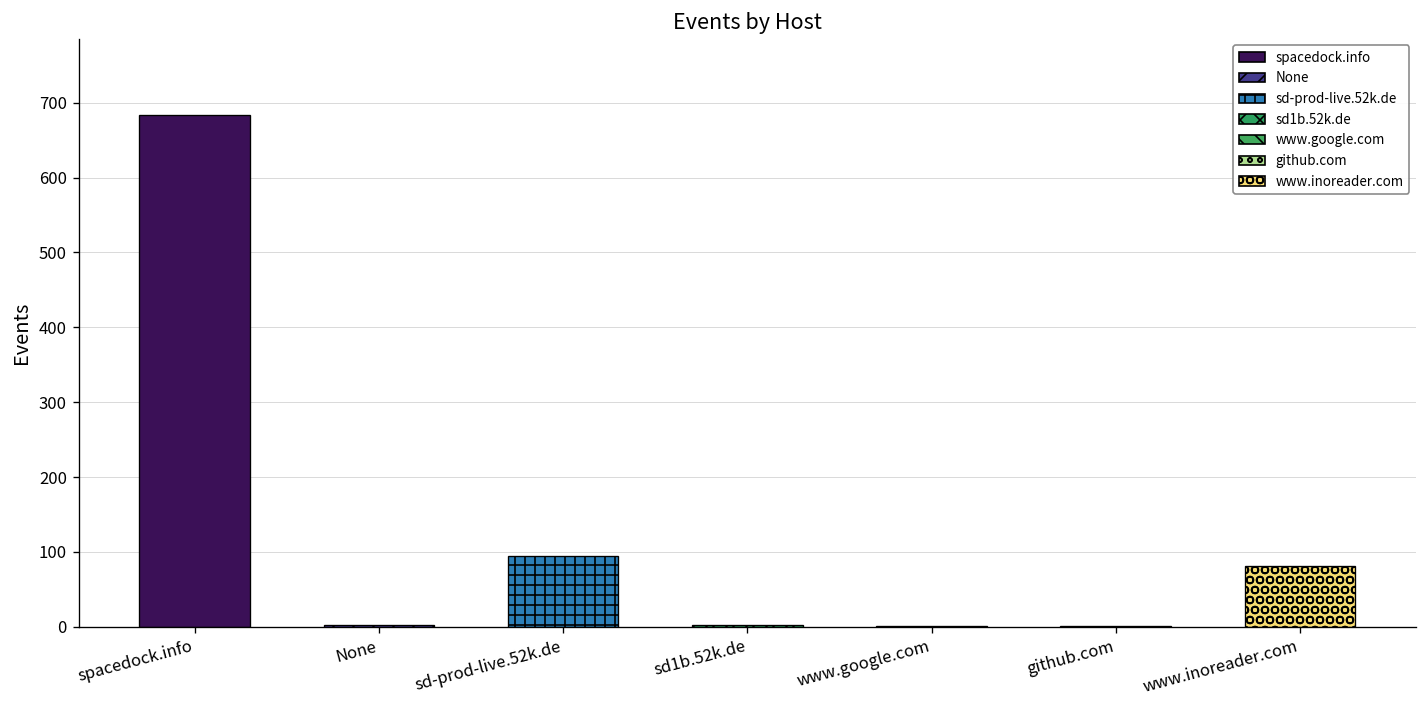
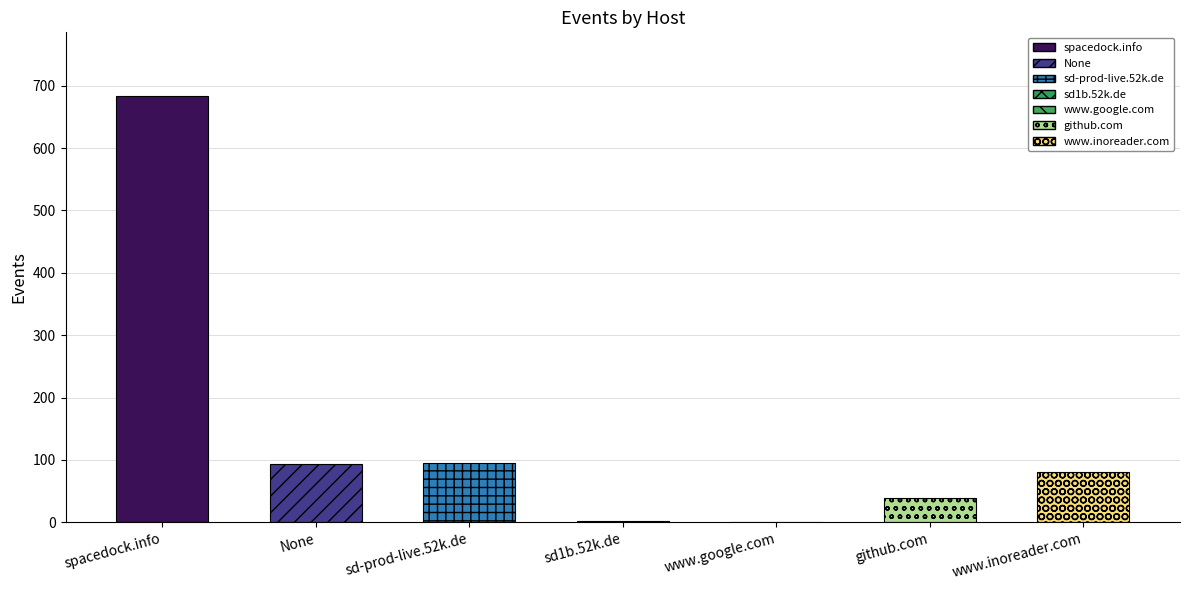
  {
    "spacedock.info": 680,
-   "None": 0,
+   "None": 90,
    "sd-prod-live.52k.de": 100,
-   "github.com": 0,
+   "github.com": 40,
    "www.inoreader.com": 80
  }
